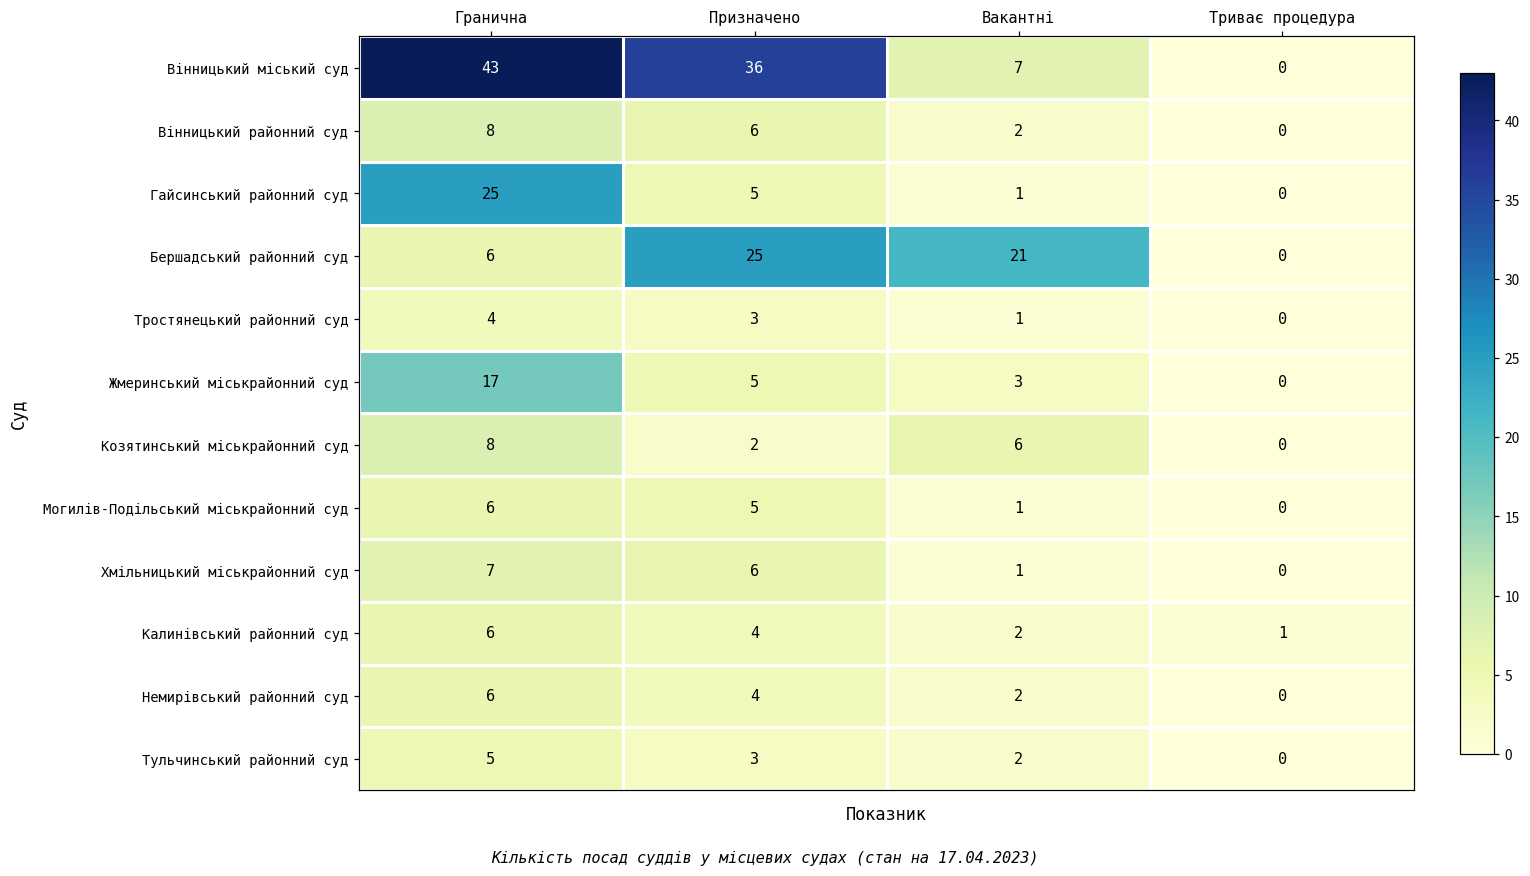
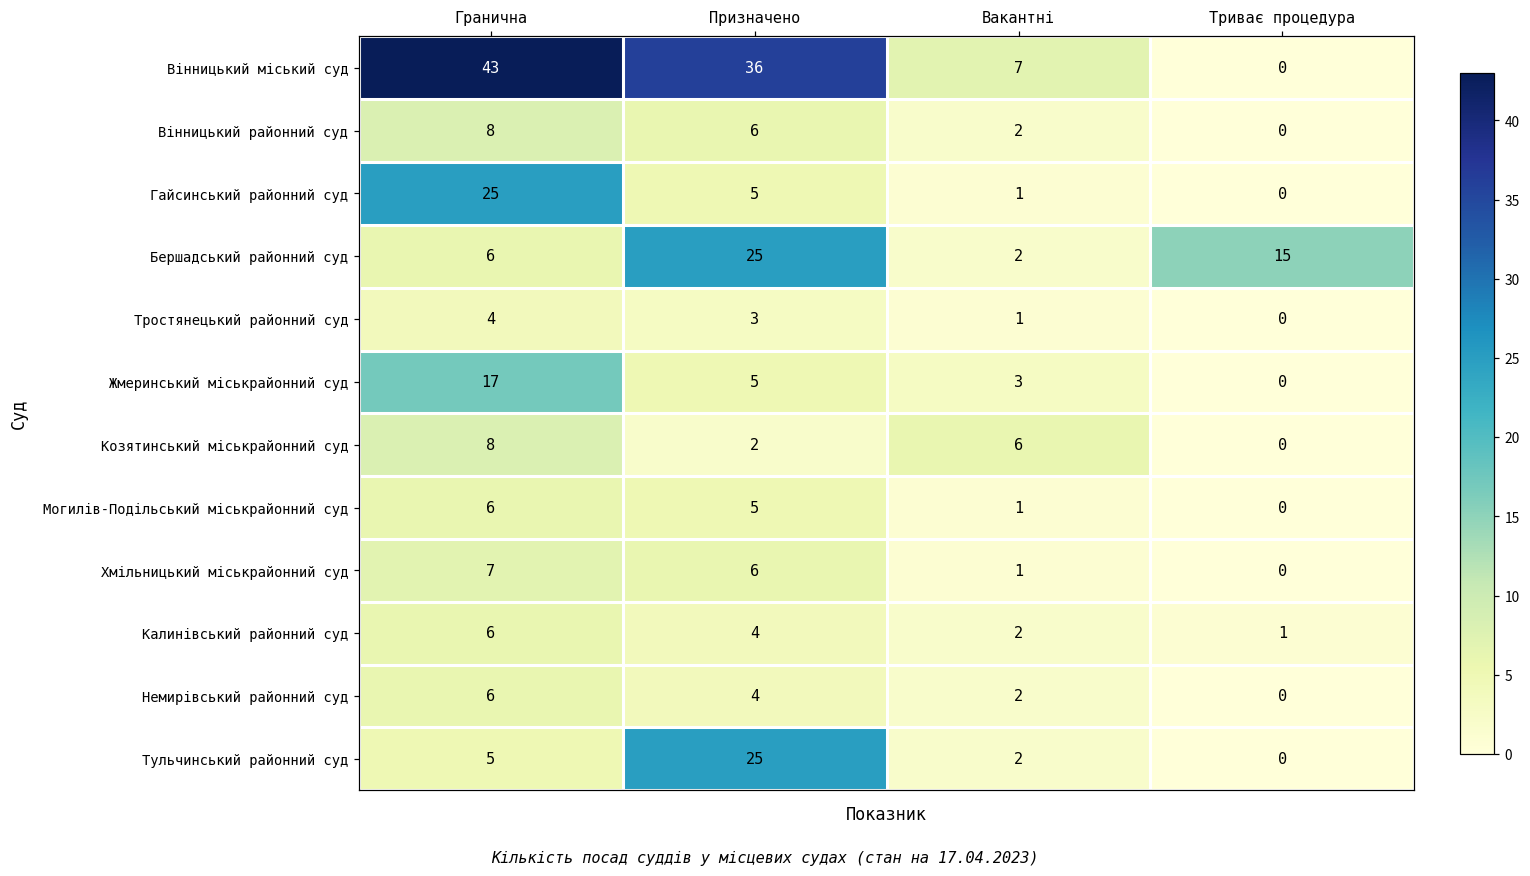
  {
    "Вінницький міський суд": {
      "Гранична": 43,
      "Призначено": 36,
      "Вакантні": 7,
      "Триває процедура": 0
    },
    "Вінницький районний суд": {
      "Гранична": 8,
      "Призначено": 6,
      "Вакантні": 2,
      "Триває процедура": 0
    },
    "Гайсинський районний суд": {
      "Гранична": 25,
      "Призначено": 5,
      "Вакантні": 1,
      "Триває процедура": 0
    },
    "Бершадський районний суд": {
      "Гранична": 6,
      "Призначено": 25,
-     "Вакантні": 21,
-     "Триває процедура": 0
+     "Вакантні": 2,
+     "Триває процедура": 15
    },
    "Тростянецький районний суд": {
      "Гранична": 4,
      "Призначено": 3,
      "Вакантні": 1,
      "Триває процедура": 0
    },
    "Жмеринський міськрайонний суд": {
      "Гранична": 17,
      "Призначено": 5,
      "Вакантні": 3,
      "Триває процедура": 0
    },
    "Козятинський міськрайонний суд": {
      "Гранична": 8,
      "Призначено": 2,
      "Вакантні": 6,
      "Триває процедура": 0
    },
    "Могилів-Подільський міськрайонний суд": {
      "Гранична": 6,
      "Призначено": 5,
      "Вакантні": 1,
      "Триває процедура": 0
    },
    "Хмільницький міськрайонний суд": {
      "Гранична": 7,
      "Призначено": 6,
      "Вакантні": 1,
      "Триває процедура": 0
    },
    "Калинівський районний суд": {
      "Гранична": 6,
      "Призначено": 4,
      "Вакантні": 2,
      "Триває процедура": 1
    },
    "Немирівський районний суд": {
      "Гранична": 6,
      "Призначено": 4,
      "Вакантні": 2,
      "Триває процедура": 0
    },
    "Тульчинський районний суд": {
      "Гранична": 5,
-     "Призначено": 3,
+     "Призначено": 25,
      "Вакантні": 2,
      "Триває процедура": 0
    }
  }
